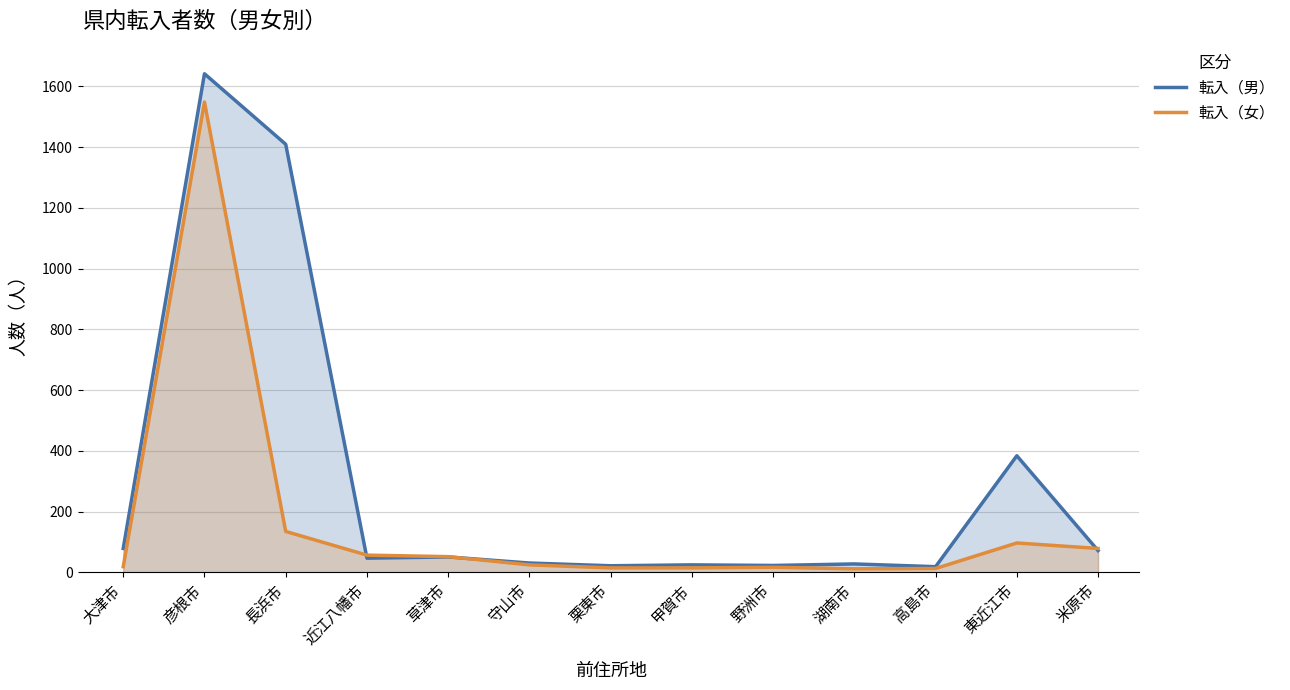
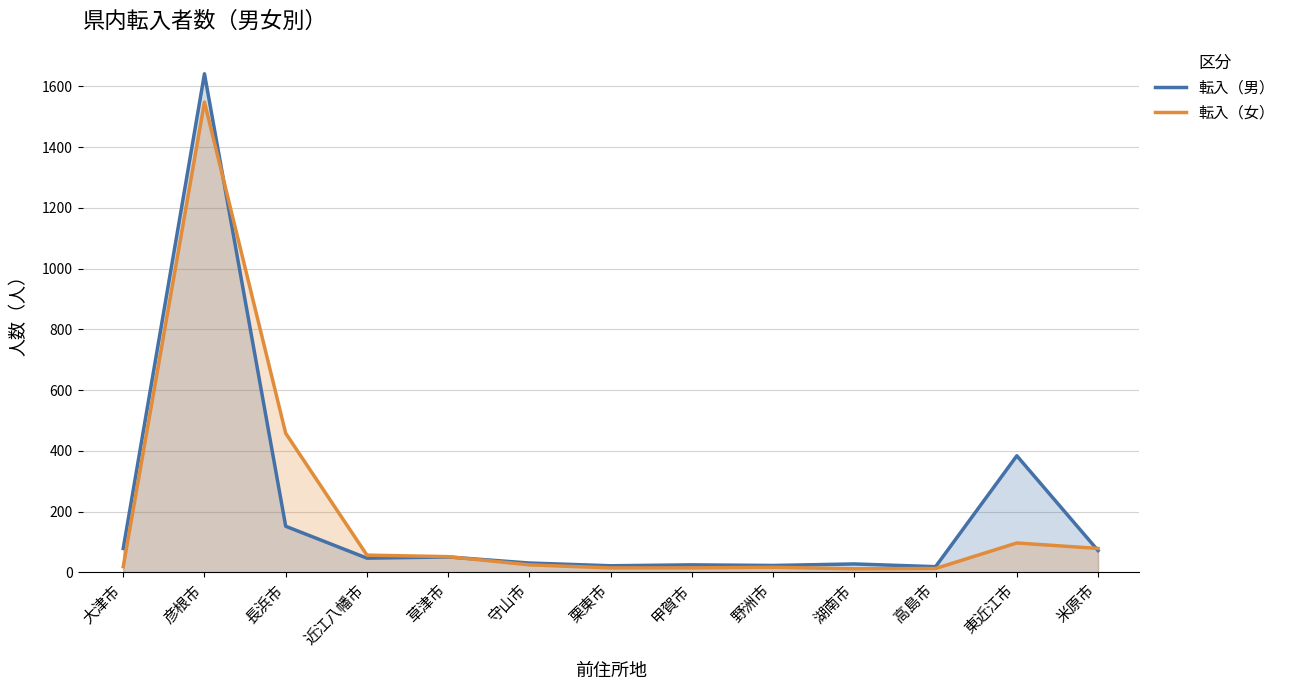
  {
    "転入（男）": {
      "大津市": 80,
      "彦根市": 1640,
-     "長浜市": 1410,
+     "長浜市": 150,
      "近江八幡市": 50,
      "甲賀市": 30,
      "湖南市": 30,
      "東近江市": 380
    },
    "転入（女）": {
      "大津市": 20,
      "彦根市": 1550,
-     "長浜市": 140,
+     "長浜市": 460,
      "近江八幡市": 60,
      "甲賀市": 20,
      "湖南市": 10,
      "東近江市": 100
    }
  }
